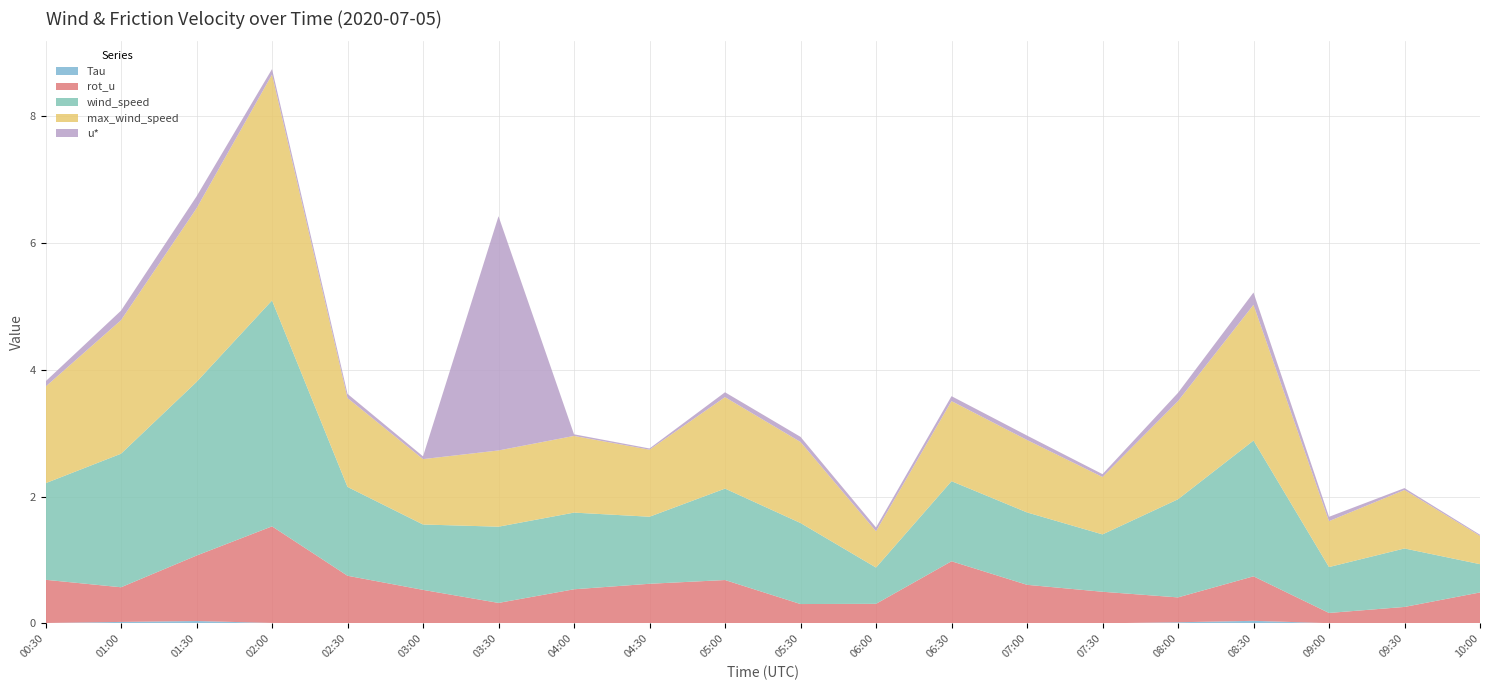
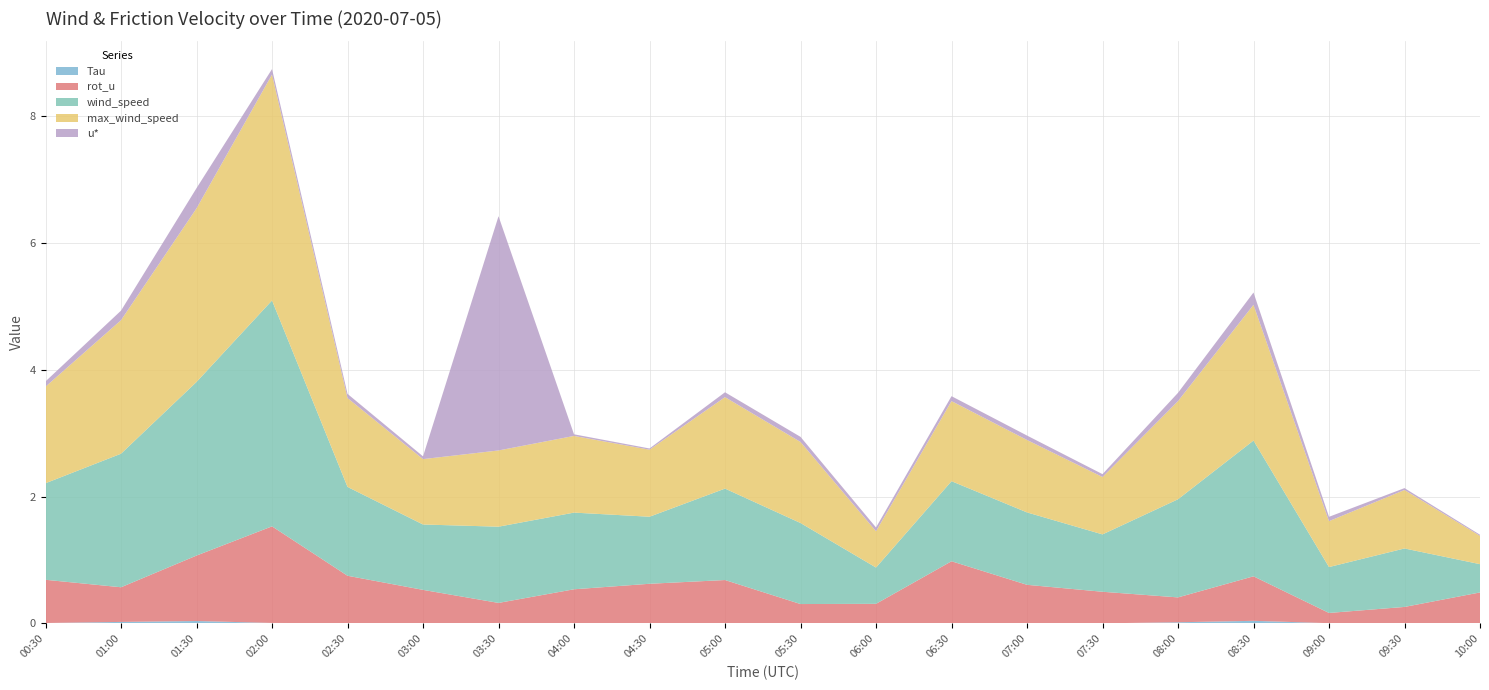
  {
    "rot_u": {
      "00:30": 0.7,
      "01:00": 0.5,
      "01:30": 1.0,
      "02:00": 1.5,
      "02:30": 0.7,
      "03:00": 0.5,
      "03:30": 0.3,
      "04:00": 0.5,
      "04:30": 0.6,
      "05:00": 0.7,
      "05:30": 0.3,
      "06:00": 0.3,
      "06:30": 1.0,
      "07:00": 0.6,
      "07:30": 0.5,
      "08:00": 0.4,
      "08:30": 0.7,
      "09:00": 0.2,
      "09:30": 0.3,
      "10:00": 0.5
    },
    "max_wind_speed": {
      "00:30": 1.5,
      "01:00": 2.1,
      "01:30": 2.7,
      "02:00": 3.6,
      "02:30": 1.4,
      "03:00": 1.0,
      "03:30": 1.2,
      "05:00": 1.4,
      "05:30": 1.3,
      "06:00": 0.6,
      "06:30": 1.3,
      "07:00": 1.1,
      "07:30": 0.9,
      "08:00": 1.5,
      "08:30": 2.1,
      "09:00": 0.7
    },
    "u*": {
      "00:30": 0.1,
      "01:00": 0.2,
-     "01:30": 0.2,
+     "01:30": 0.3,
      "02:00": 0.1,
      "02:30": 0.1,
      "03:00": 0.0,
      "03:30": 3.7,
      "05:00": 0.1,
      "05:30": 0.1,
      "06:00": 0.1,
      "06:30": 0.1,
      "07:00": 0.1,
      "07:30": 0.0,
      "08:00": 0.1,
      "08:30": 0.2,
      "09:00": 0.1
    }
  }
